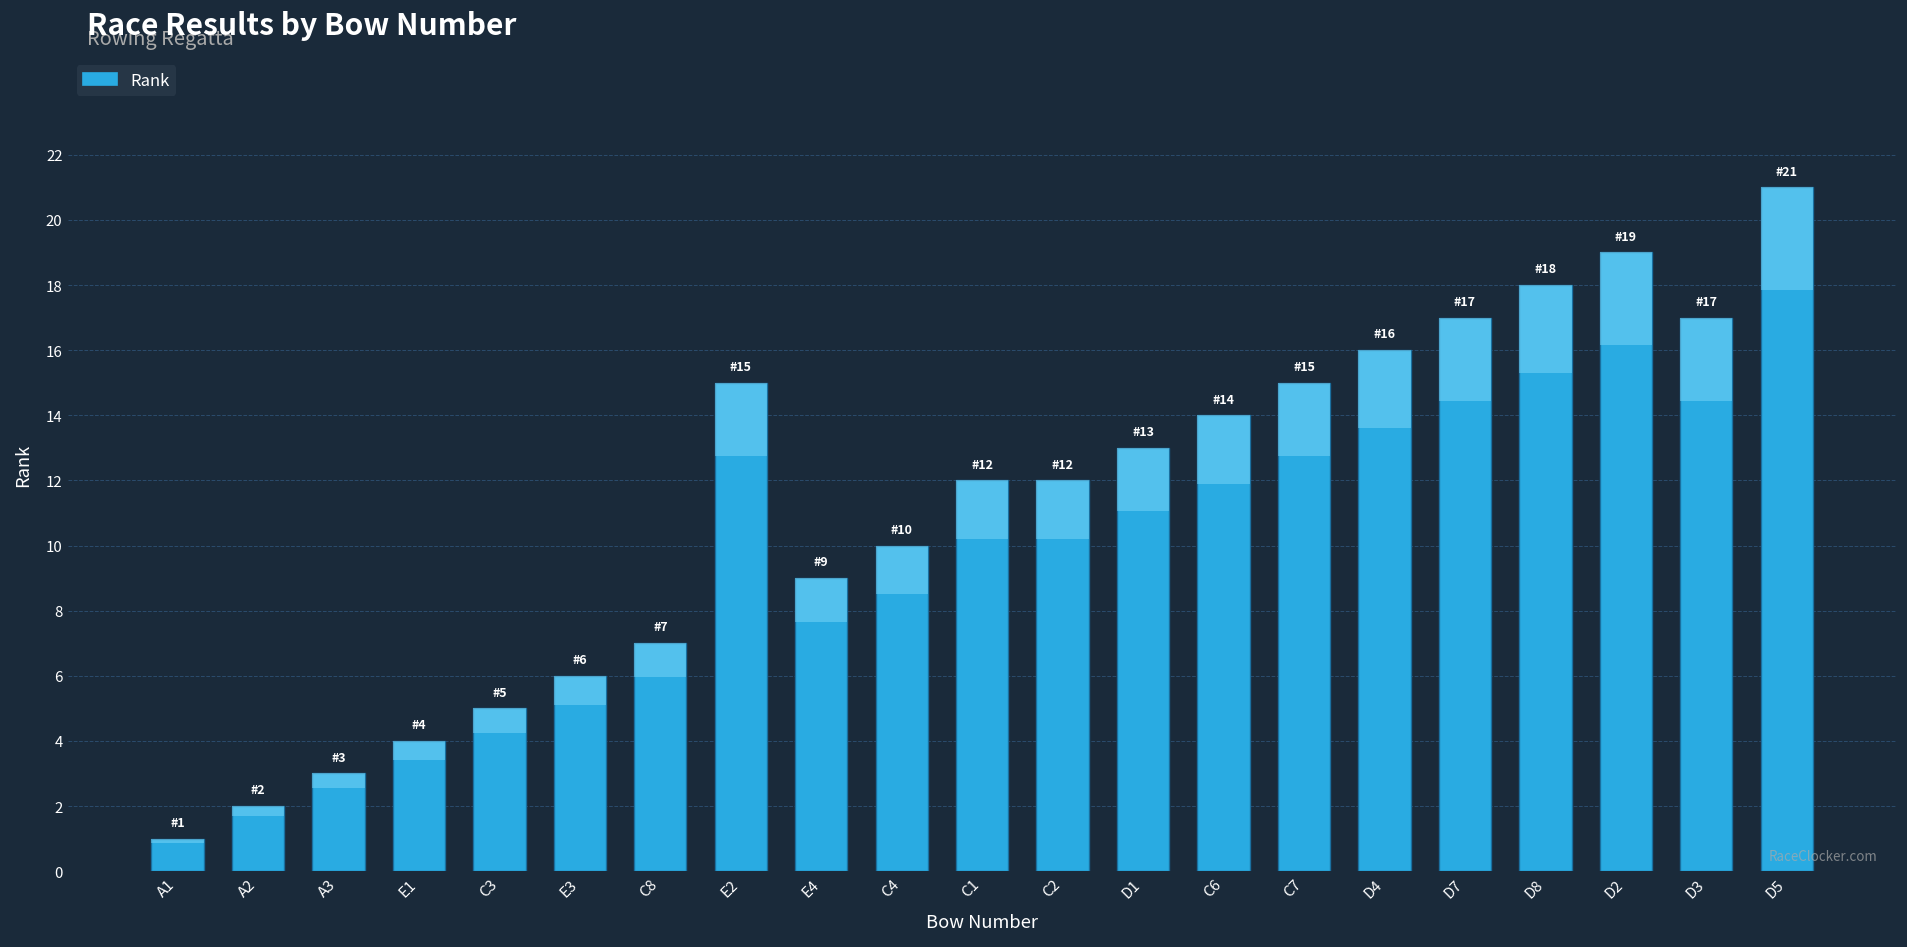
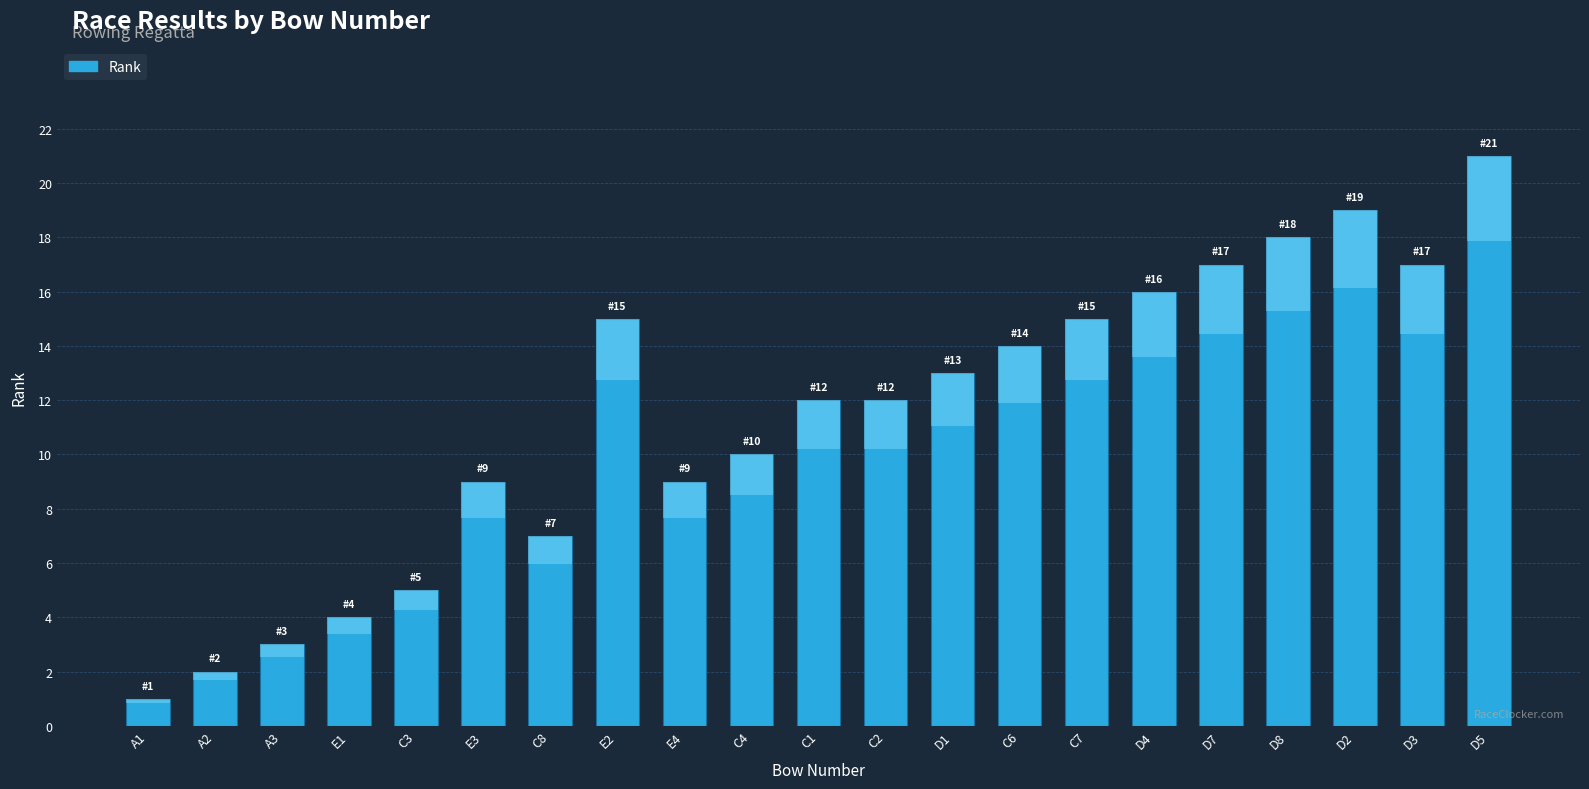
  {
    "Rank": {
      "A1": 1,
      "A2": 2,
      "A3": 3,
      "E1": 4,
      "C3": 5,
-     "E3": 6,
+     "E3": 9,
      "C8": 7,
      "E2": 15,
      "E4": 9,
      "C4": 10,
      "C1": 12,
      "C2": 12,
      "D1": 13,
      "C6": 14,
      "C7": 15,
      "D4": 16,
      "D7": 17,
      "D8": 18,
      "D2": 19,
      "D3": 17,
      "D5": 21
    }
  }
